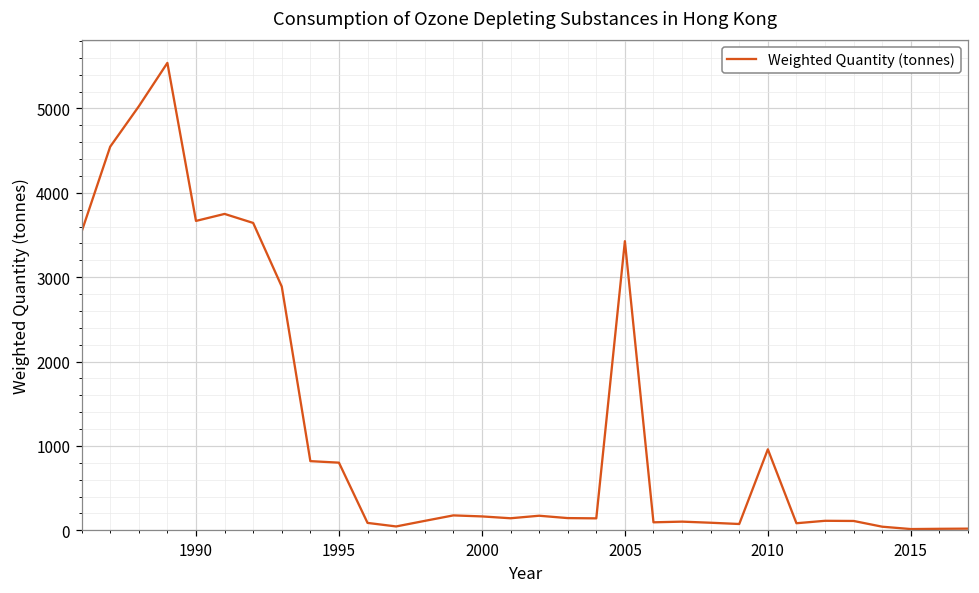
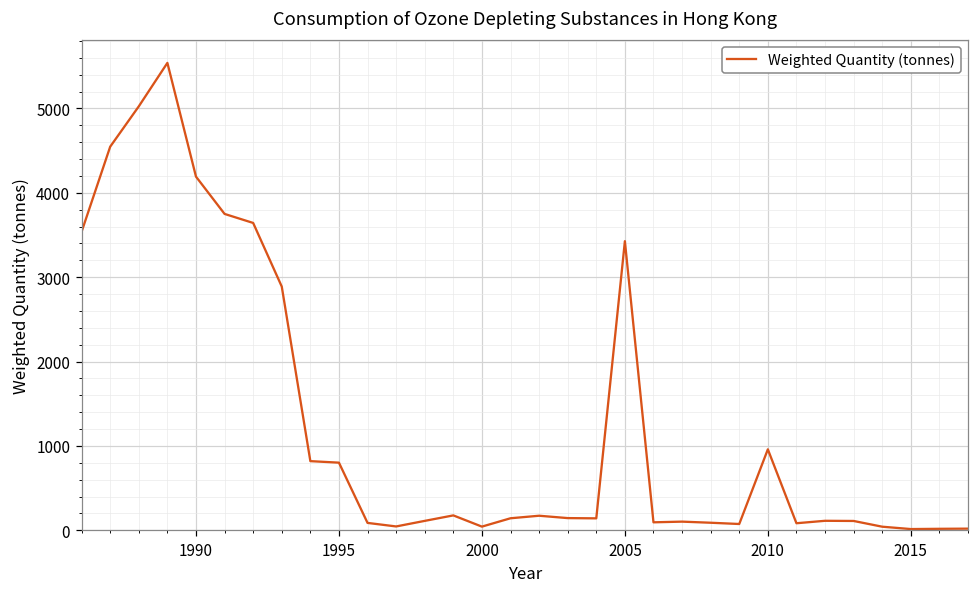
  {
-   "1990": 3700,
+   "1990": 4200,
    "1995": 800,
-   "2000": 200,
+   "2000": 0,
    "2005": 3400,
    "2010": 1000,
    "2015": 0
  }
